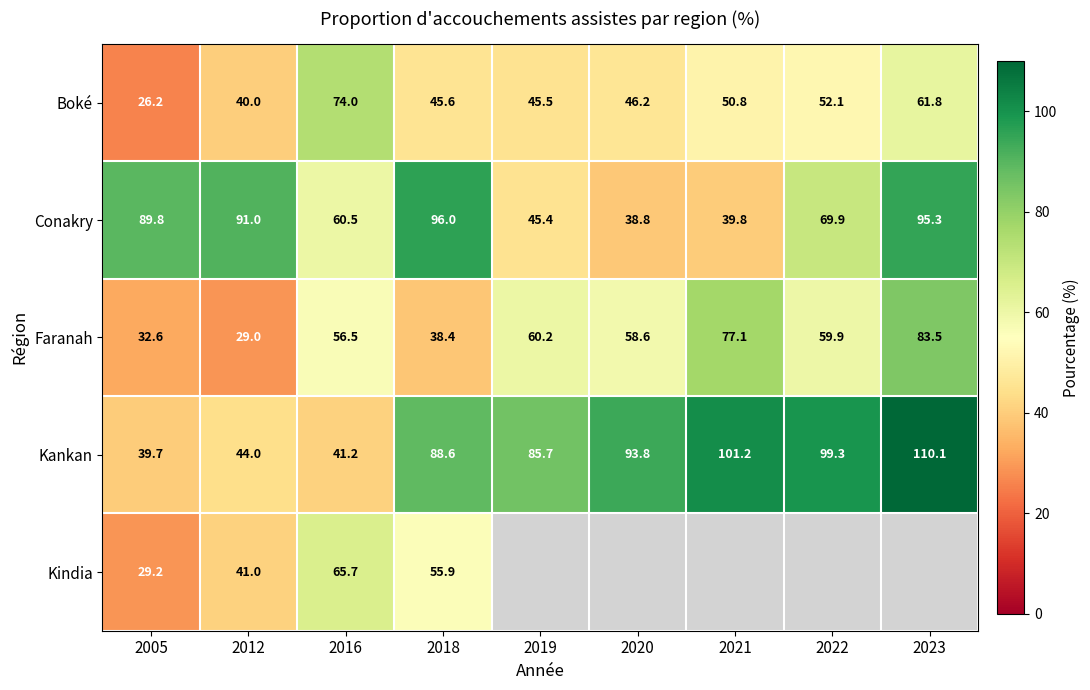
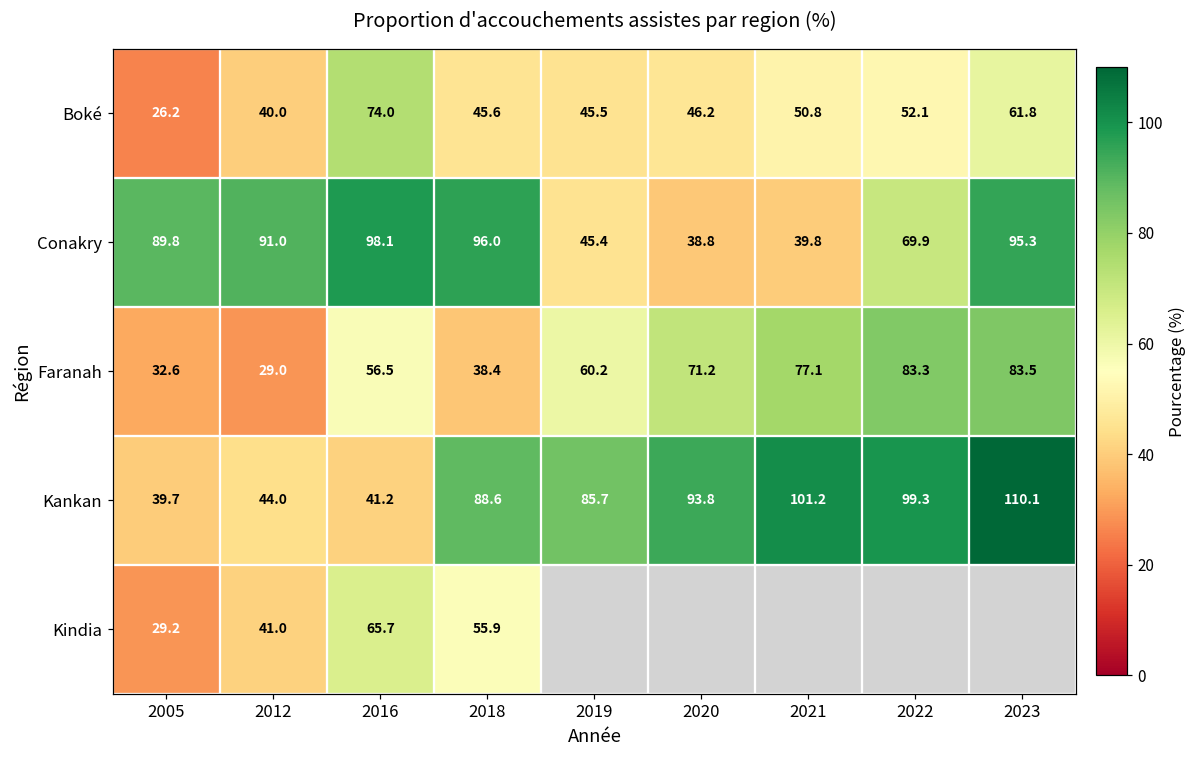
  {
    "Boké": {
      "2005": 26.2,
      "2012": 40.0,
      "2016": 74.0,
      "2018": 45.6,
      "2019": 45.5,
      "2020": 46.2,
      "2021": 50.8,
      "2022": 52.1,
      "2023": 61.8
    },
    "Conakry": {
      "2005": 89.8,
      "2012": 91.0,
-     "2016": 60.5,
+     "2016": 98.1,
      "2018": 96.0,
      "2019": 45.4,
      "2020": 38.8,
      "2021": 39.8,
      "2022": 69.9,
      "2023": 95.3
    },
    "Faranah": {
      "2005": 32.6,
      "2012": 29.0,
      "2016": 56.5,
      "2018": 38.4,
      "2019": 60.2,
-     "2020": 58.6,
+     "2020": 71.2,
      "2021": 77.1,
-     "2022": 59.9,
+     "2022": 83.3,
      "2023": 83.5
    },
    "Kankan": {
      "2005": 39.7,
      "2012": 44.0,
      "2016": 41.2,
      "2018": 88.6,
      "2019": 85.7,
      "2020": 93.8,
      "2021": 101.2,
      "2022": 99.3,
      "2023": 110.1
    },
    "Kindia": {
      "2005": 29.2,
      "2012": 41.0,
      "2016": 65.7,
      "2018": 55.9
    }
  }
